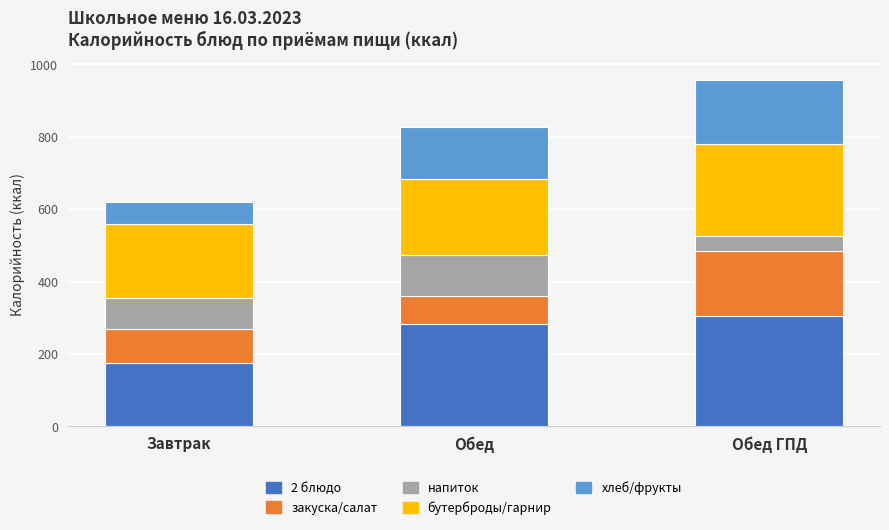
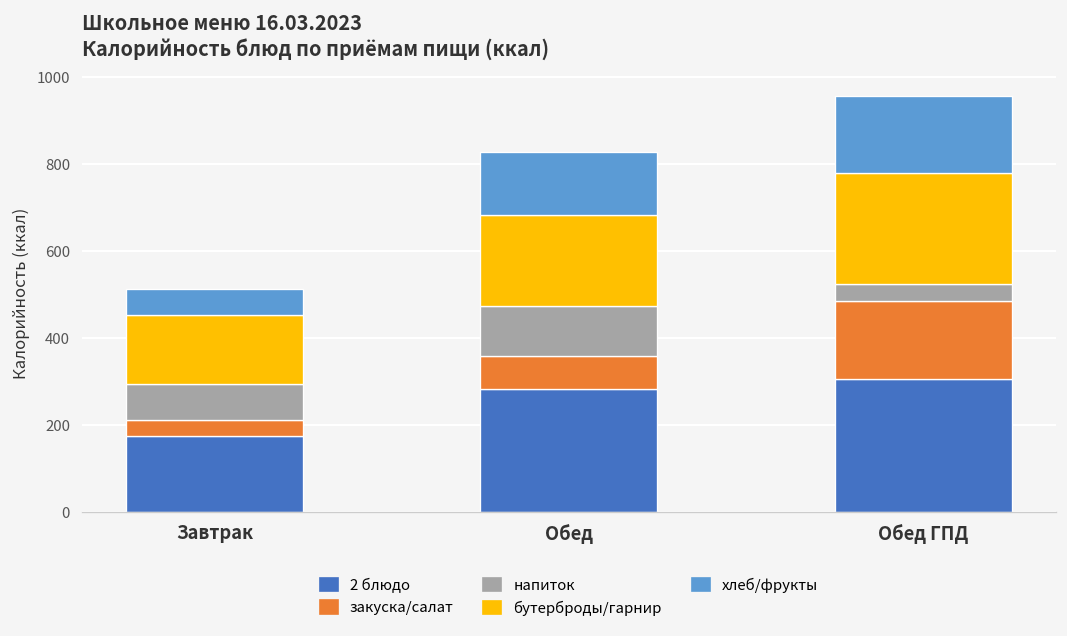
  {
    "закуска/салат": {
-     "Завтрак": 100,
+     "Завтрак": 40,
      "Обед": 80,
      "Обед ГПД": 180
    },
    "напиток": {
      "Завтрак": 80,
      "Обед": 110,
      "Обед ГПД": 40
    },
    "бутерброды/гарнир": {
-     "Завтрак": 210,
+     "Завтрак": 160,
      "Обед": 210,
      "Обед ГПД": 250
    }
  }
